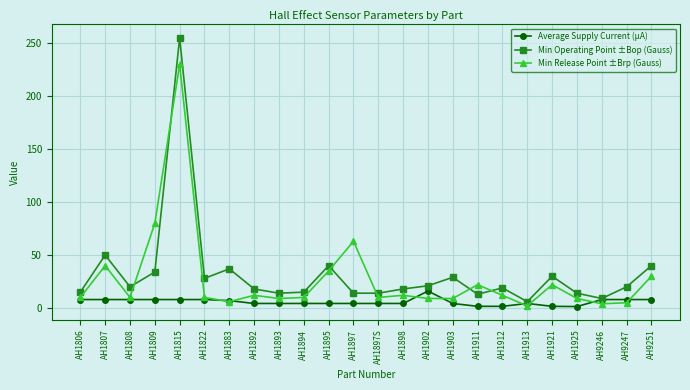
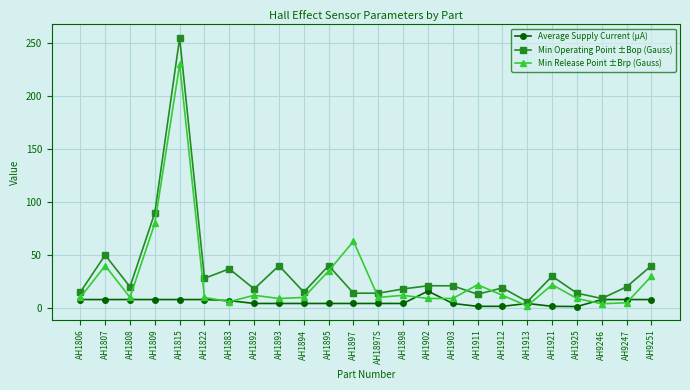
  {
    "Average Supply Current (µA)": {
      "AH1807": 8,
      "AH1809": 8,
      "AH1815": 8,
      "AH1892": 4,
      "AH1893": 4,
      "AH1894": 4,
      "AH1895": 4,
      "AH1897": 4,
      "AH1897S": 4,
      "AH1898": 4,
      "AH1902": 16,
      "AH1903": 4,
      "AH1911": 2,
      "AH1912": 2,
      "AH1921": 2,
      "AH1925": 1,
      "AH9247": 8,
      "AH9251": 8
    },
    "Min Operating Point ±Bop (Gauss)": {
      "AH1806": 15,
      "AH1807": 50,
      "AH1808": 20,
-     "AH1809": 34,
+     "AH1809": 90,
      "AH1815": 255,
      "AH1822": 28,
      "AH1883": 37,
      "AH1892": 18,
-     "AH1893": 14,
+     "AH1893": 40,
      "AH1894": 15,
      "AH1895": 40,
      "AH1897": 14,
      "AH1897S": 14,
      "AH1898": 18,
      "AH1902": 21,
-     "AH1903": 29,
+     "AH1903": 21,
      "AH1911": 13,
      "AH1912": 19,
      "AH1921": 30,
      "AH1925": 14,
      "AH9247": 20,
      "AH9251": 40
    },
    "Min Release Point ±Brp (Gauss)": {
      "AH1807": 40,
      "AH1809": 80,
      "AH1815": 230,
      "AH1892": 12,
      "AH1893": 9,
      "AH1894": 10,
      "AH1895": 35,
      "AH1897": 63,
      "AH1897S": 10,
      "AH1898": 12,
      "AH1902": 9,
      "AH1903": 9,
      "AH1911": 22,
      "AH1912": 12,
      "AH1921": 22,
      "AH1925": 9,
      "AH9246": 4,
      "AH9247": 5,
      "AH9251": 30
    }
  }
